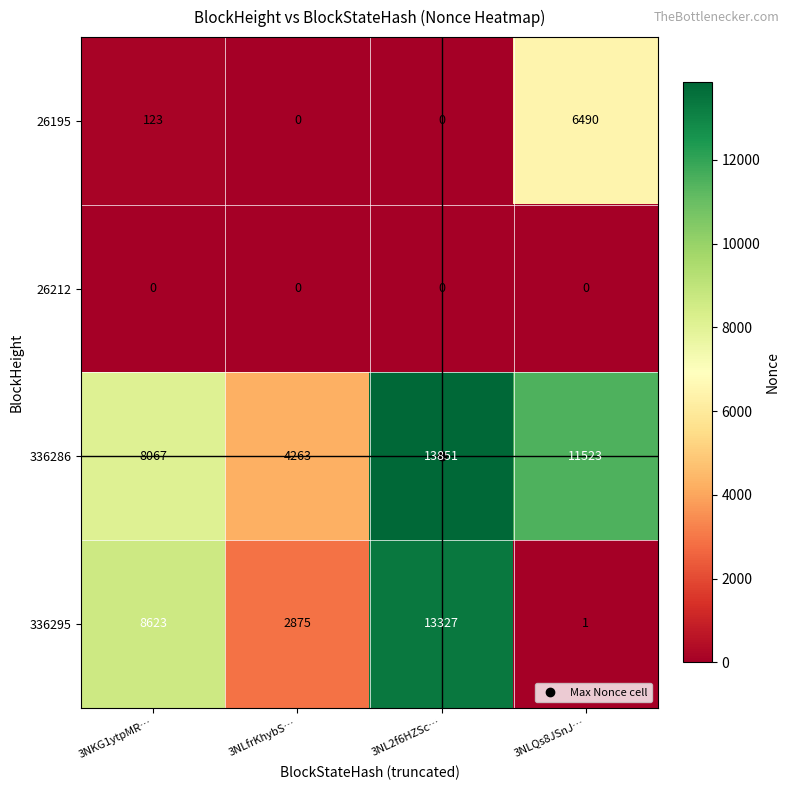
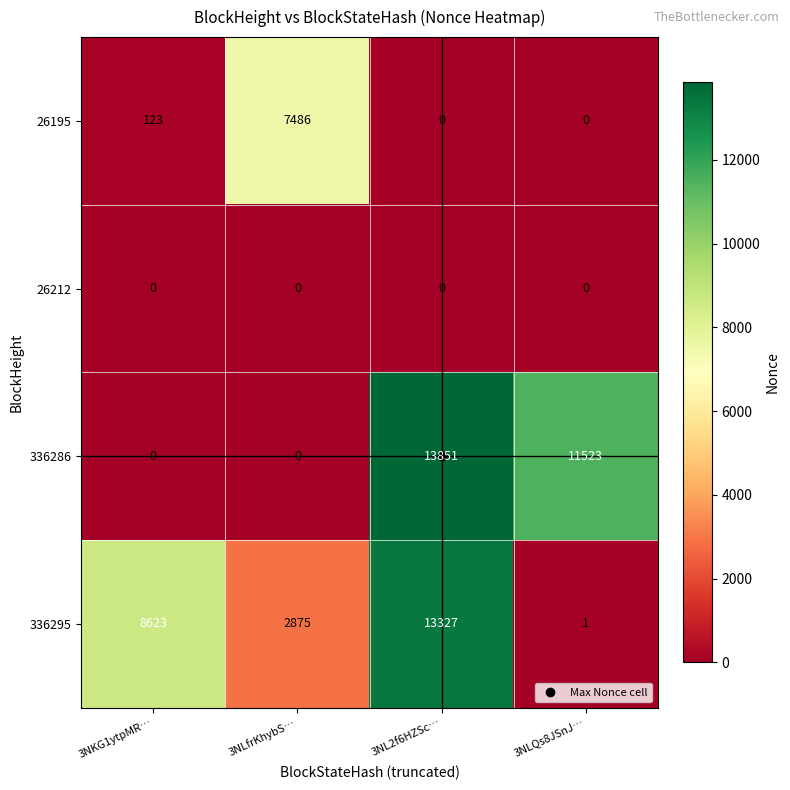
  {
    "26195": {
      "3NKG1ytpMR…": 123,
-     "3NLfrKhybS…": 0,
+     "3NLfrKhybS…": 7486,
      "3NL2f6HZSc…": 0,
-     "3NLQs8JSnJ…": 6490
+     "3NLQs8JSnJ…": 0
    },
    "26212": {
      "3NKG1ytpMR…": 0,
      "3NLfrKhybS…": 0,
      "3NL2f6HZSc…": 0,
      "3NLQs8JSnJ…": 0
    },
    "336286": {
-     "3NKG1ytpMR…": 8067,
-     "3NLfrKhybS…": 4263,
+     "3NKG1ytpMR…": 0,
+     "3NLfrKhybS…": 0,
      "3NLQs8JSnJ…": 11523
    },
    "336295": {
      "3NKG1ytpMR…": 8623,
      "3NLfrKhybS…": 2875,
      "3NL2f6HZSc…": 13327,
      "3NLQs8JSnJ…": 1
    }
  }
